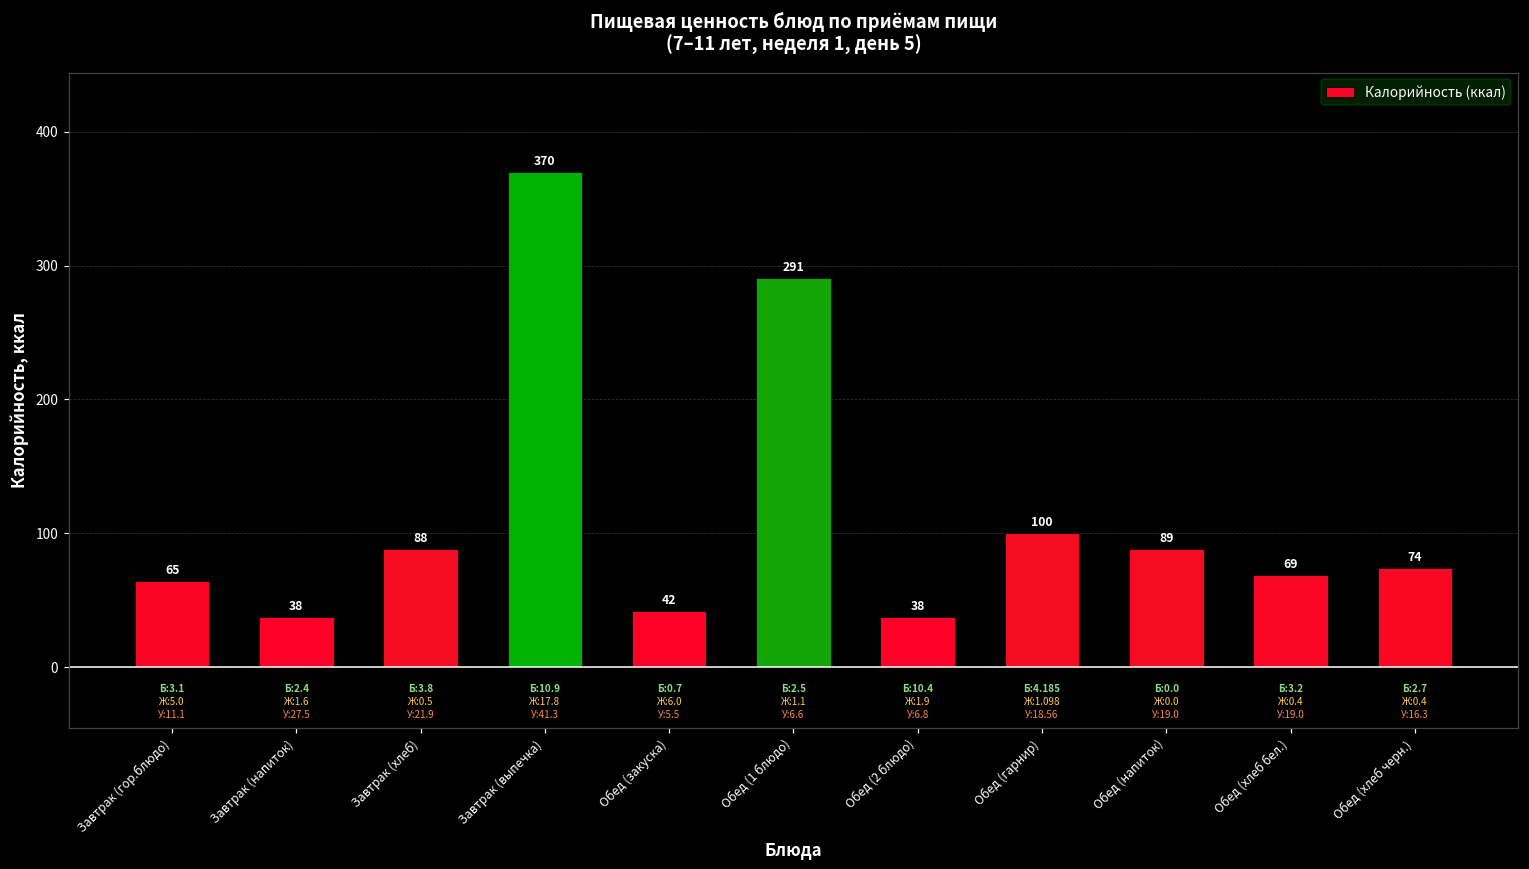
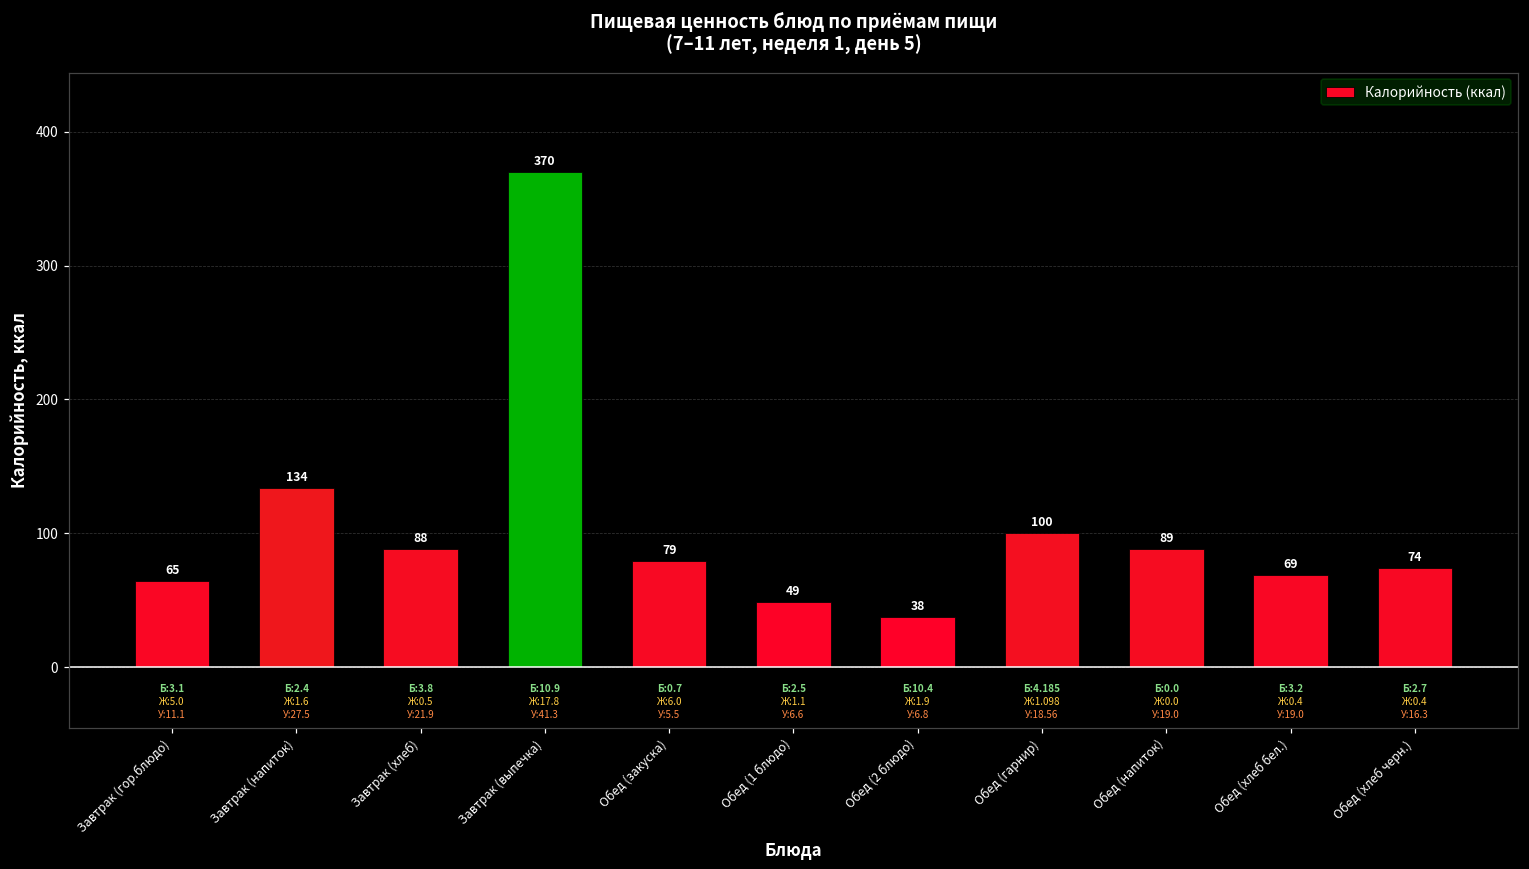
  {
    "Завтрак (гор.блюдо)": 65,
-   "Завтрак (напиток)": 38,
+   "Завтрак (напиток)": 134,
    "Завтрак (хлеб)": 88,
    "Завтрак (выпечка)": 370,
-   "Обед (закуска)": 42,
-   "Обед (1 блюдо)": 291,
+   "Обед (закуска)": 79,
+   "Обед (1 блюдо)": 49,
    "Обед (2 блюдо)": 38,
    "Обед (гарнир)": 100,
    "Обед (напиток)": 89,
    "Обед (хлеб бел.)": 69,
    "Обед (хлеб черн.)": 74
  }
